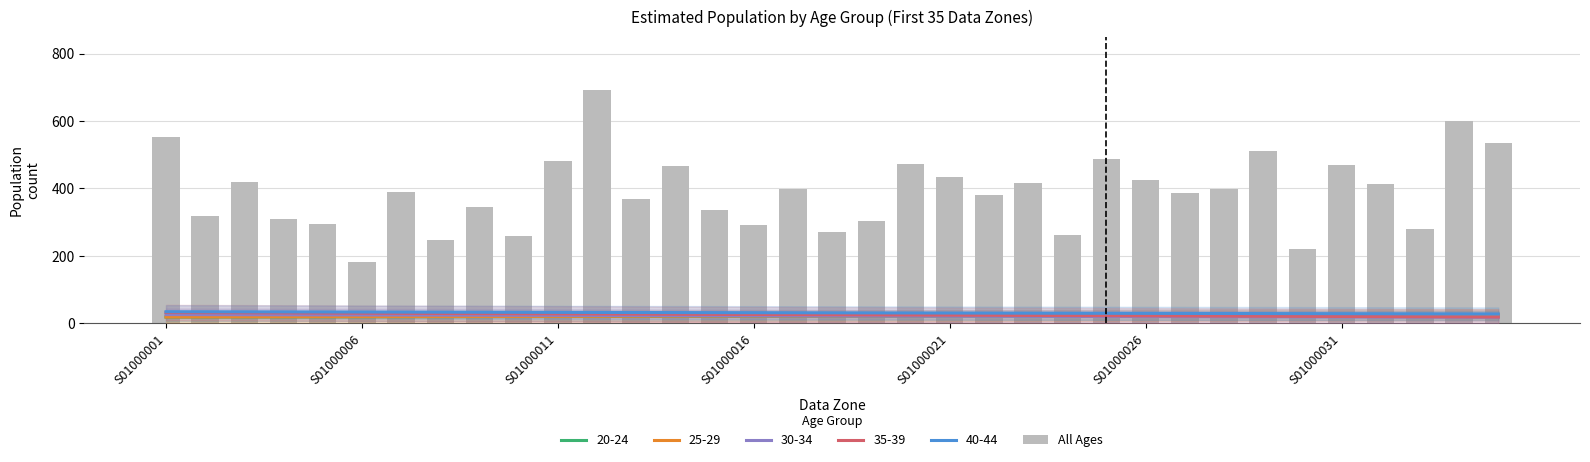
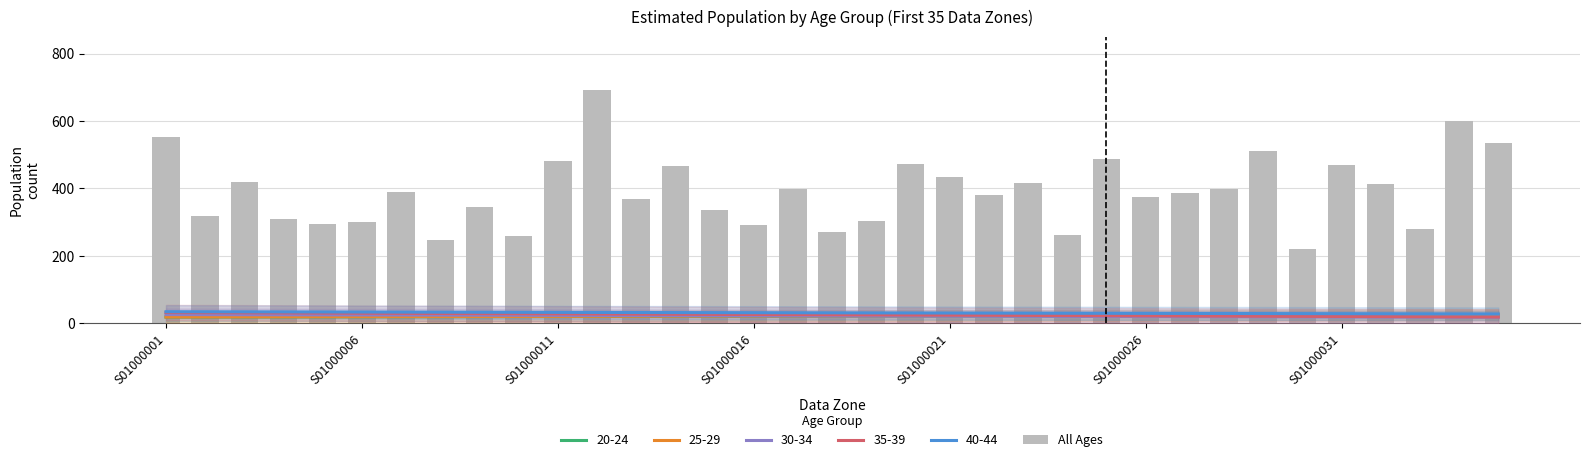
  {
    "All Ages": {
      "S01000001": 550,
-     "S01000006": 180,
+     "S01000006": 300,
      "S01000011": 480,
      "S01000016": 290,
      "S01000021": 440,
-     "S01000026": 420,
+     "S01000026": 380,
      "S01000031": 470
    }
  }
